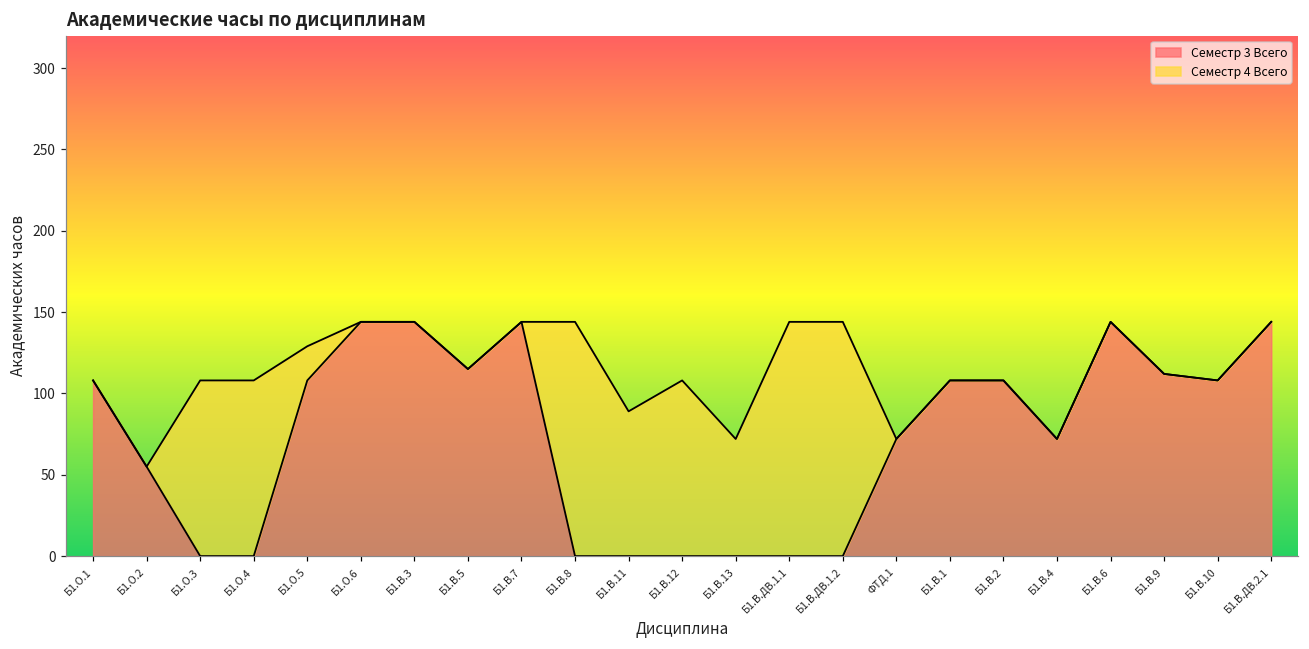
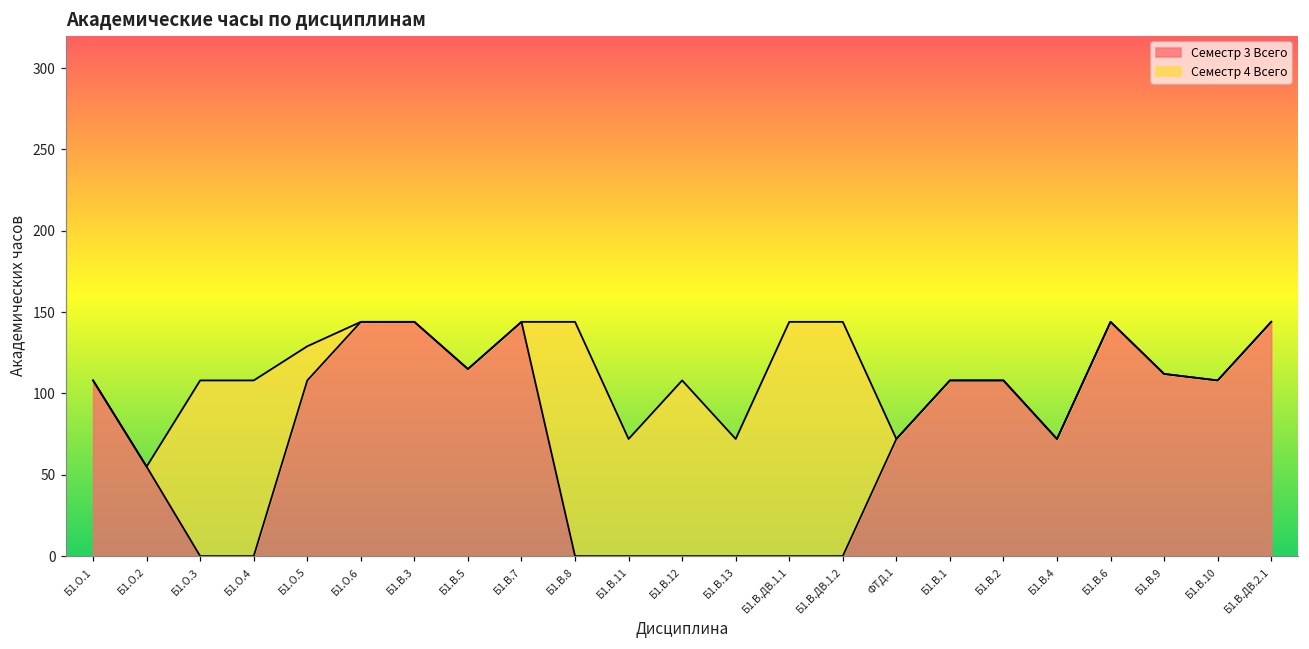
  {
    "Семестр 3 Всего": {
      "Б1.О.3": 0,
      "Б1.О.4": 0,
      "Б1.О.5": 108,
      "Б1.В.8": 0,
      "Б1.В.11": 0,
      "Б1.В.12": 0,
      "Б1.В.13": 0,
      "Б1.В.ДВ.1.1": 0,
      "Б1.В.ДВ.1.2": 0
    },
    "Семестр 4 Всего": {
      "Б1.О.3": 108,
      "Б1.О.4": 108,
      "Б1.О.5": 21,
      "Б1.В.8": 144,
-     "Б1.В.11": 89,
+     "Б1.В.11": 72,
      "Б1.В.12": 108,
      "Б1.В.13": 72,
      "Б1.В.ДВ.1.1": 144,
      "Б1.В.ДВ.1.2": 144
    }
  }
